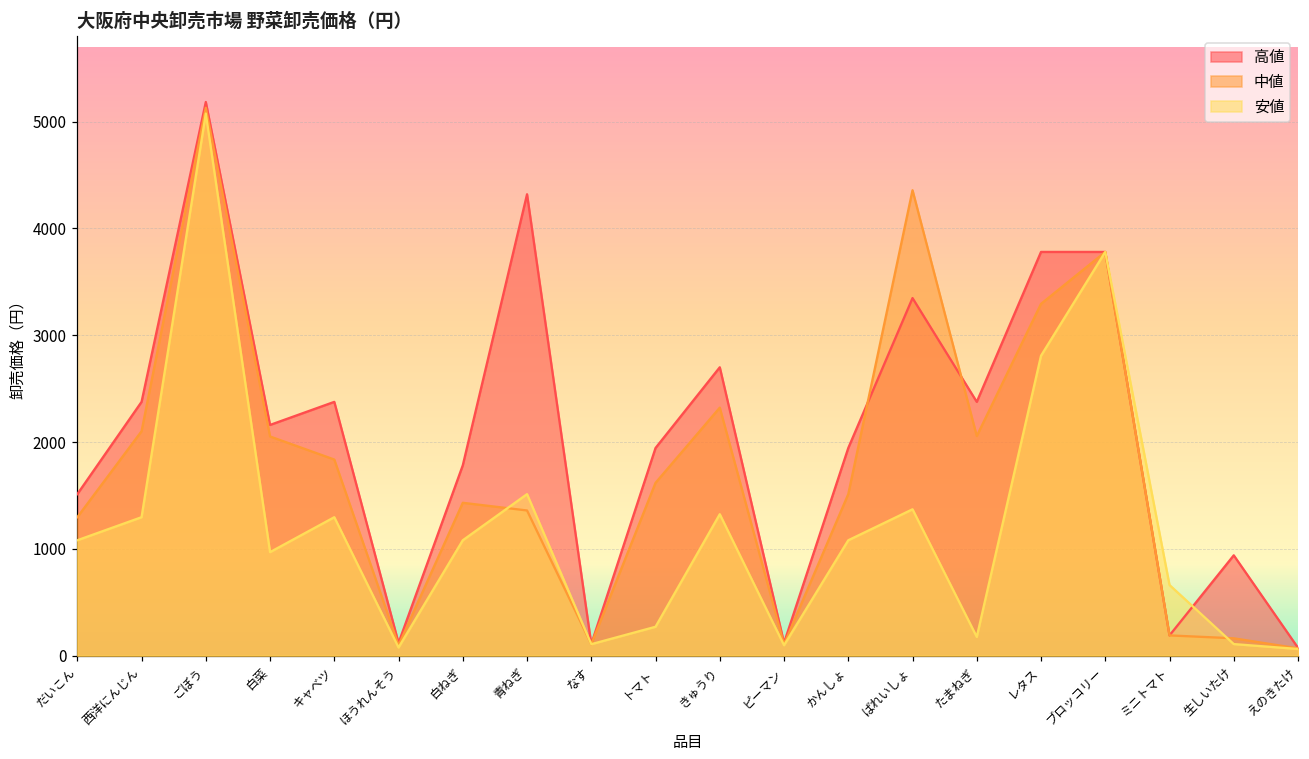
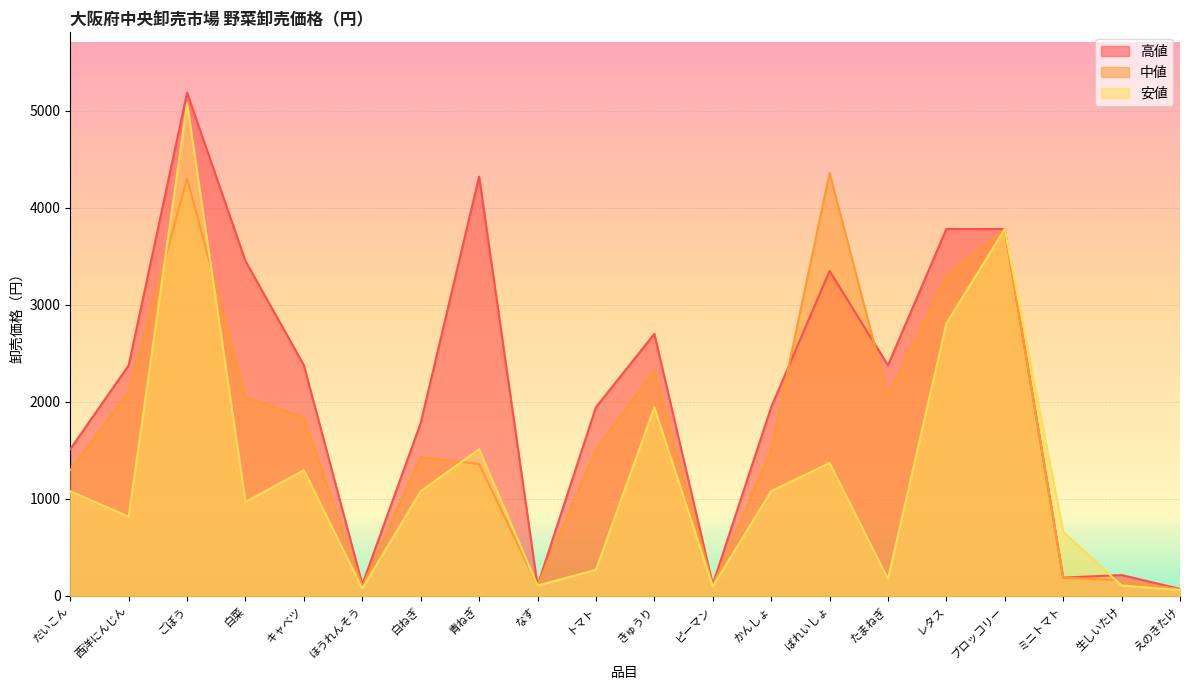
  {
    "高値": {
      "だいこん": 1500,
      "西洋にんじん": 2400,
      "ごぼう": 5200,
-     "白菜": 2200,
+     "白菜": 3500,
      "キャベツ": 2400,
      "白ねぎ": 1800,
      "青ねぎ": 4300,
      "トマト": 1900,
      "きゅうり": 2700,
      "かんしょ": 1900,
      "ばれいしょ": 3300,
      "たまねぎ": 2400,
      "レタス": 3800,
-     "生しいたけ": 900
+     "生しいたけ": 200
    },
    "中値": {
      "だいこん": 1300,
      "西洋にんじん": 2100,
-     "ごぼう": 5100,
+     "ごぼう": 4300,
      "白菜": 2100,
      "キャベツ": 1800,
      "白ねぎ": 1400,
      "青ねぎ": 1400,
-     "トマト": 1600,
+     "トマト": 1500,
      "きゅうり": 2300,
      "かんしょ": 1500,
      "ばれいしょ": 4400,
      "たまねぎ": 2100,
      "レタス": 3300,
      "生しいたけ": 200
    },
    "安値": {
      "だいこん": 1100,
-     "西洋にんじん": 1300,
+     "西洋にんじん": 800,
      "ごぼう": 5100,
      "白菜": 1000,
      "キャベツ": 1300,
      "白ねぎ": 1100,
      "青ねぎ": 1500,
      "トマト": 300,
-     "きゅうり": 1300,
+     "きゅうり": 1900,
      "かんしょ": 1100,
      "ばれいしょ": 1400,
      "たまねぎ": 200,
      "レタス": 2800,
      "ミニトマト": 700,
      "生しいたけ": 100
    }
  }
